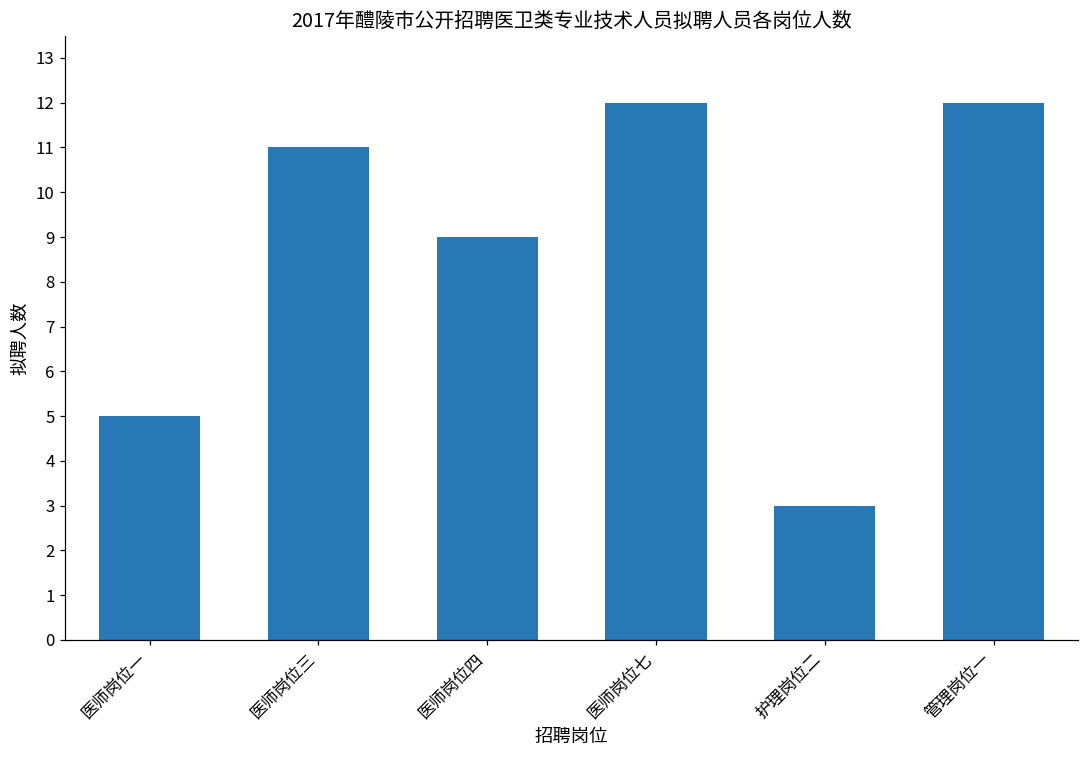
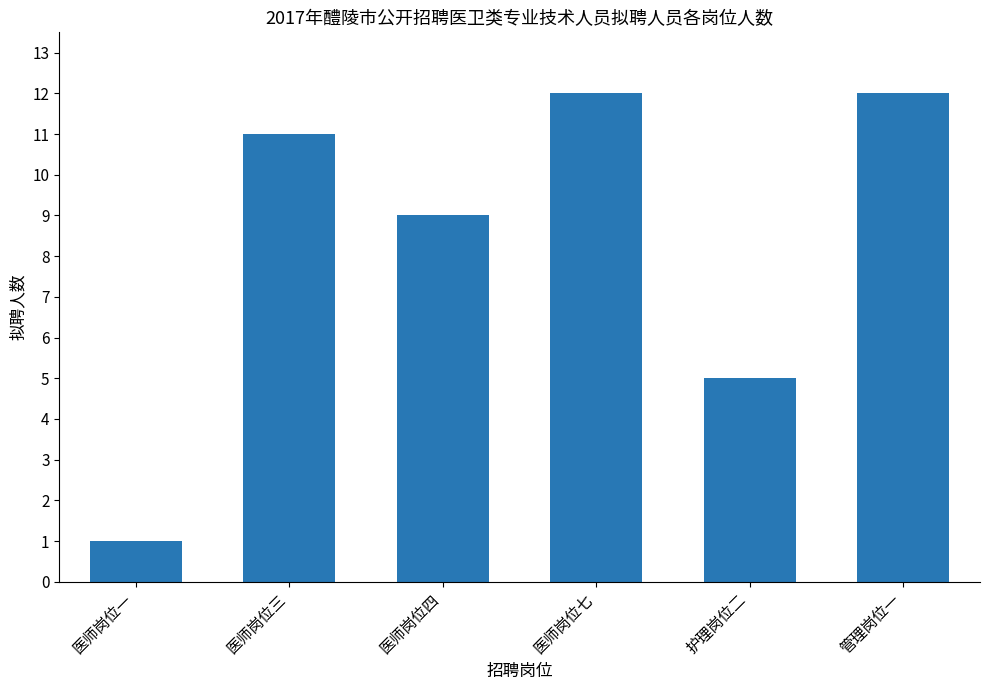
  {
-   "医师岗位一": 5,
+   "医师岗位一": 1,
    "医师岗位三": 11,
    "医师岗位四": 9,
    "医师岗位七": 12,
-   "护理岗位二": 3,
+   "护理岗位二": 5,
    "管理岗位一": 12
  }
